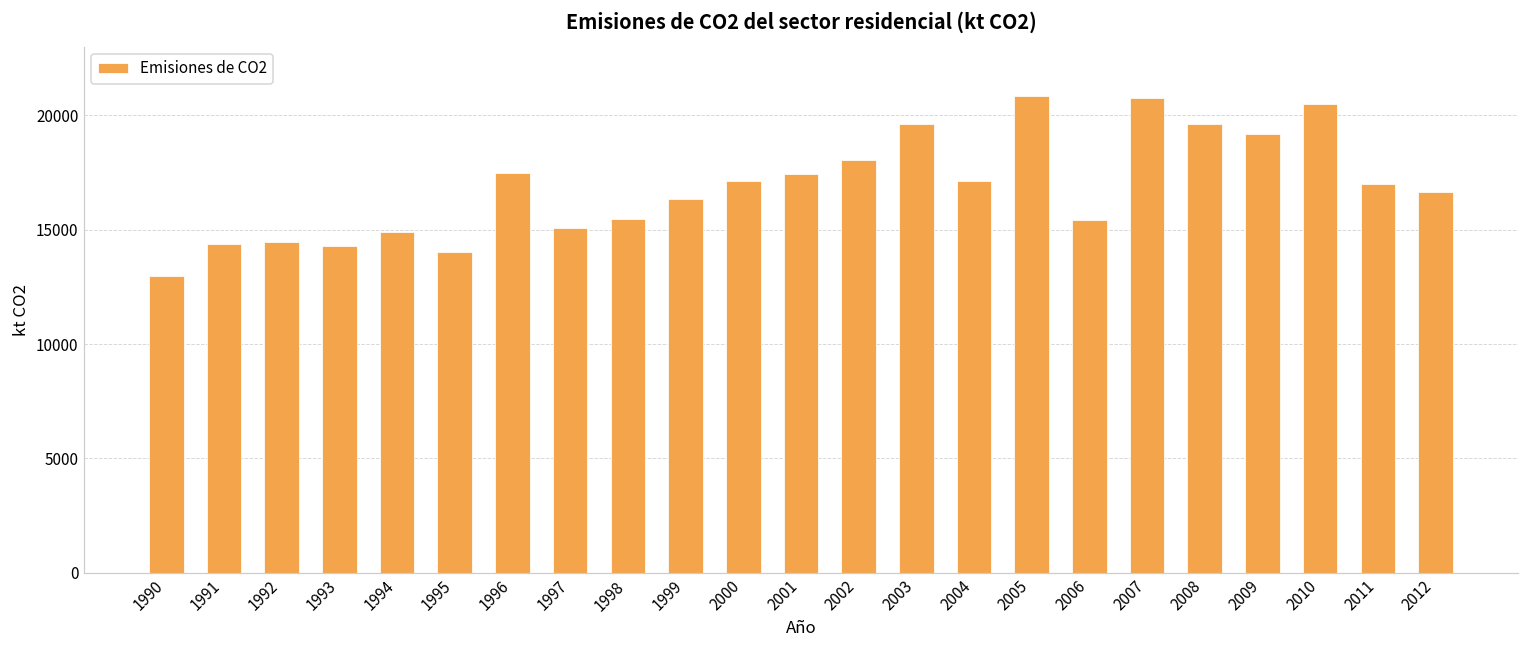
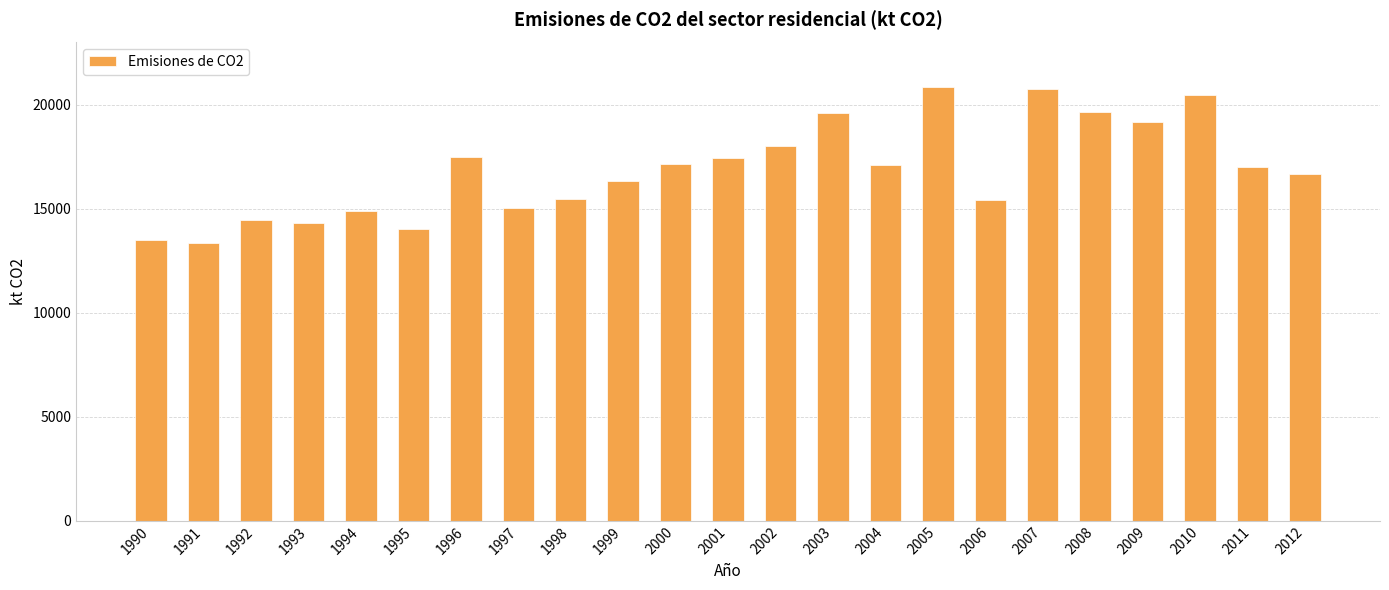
  {
-   "1990": 13000,
-   "1991": 14400,
+   "1990": 13500,
+   "1991": 13300,
    "1992": 14500,
    "1993": 14300,
    "1994": 14900,
    "1995": 14000,
    "1996": 17500,
    "1997": 15100,
    "1998": 15500,
    "1999": 16300,
    "2000": 17200,
    "2001": 17400,
    "2002": 18000,
    "2003": 19600,
    "2004": 17100,
    "2005": 20800,
    "2006": 15400,
    "2007": 20800,
    "2008": 19600,
    "2009": 19200,
    "2010": 20500,
    "2011": 17000,
    "2012": 16700
  }
